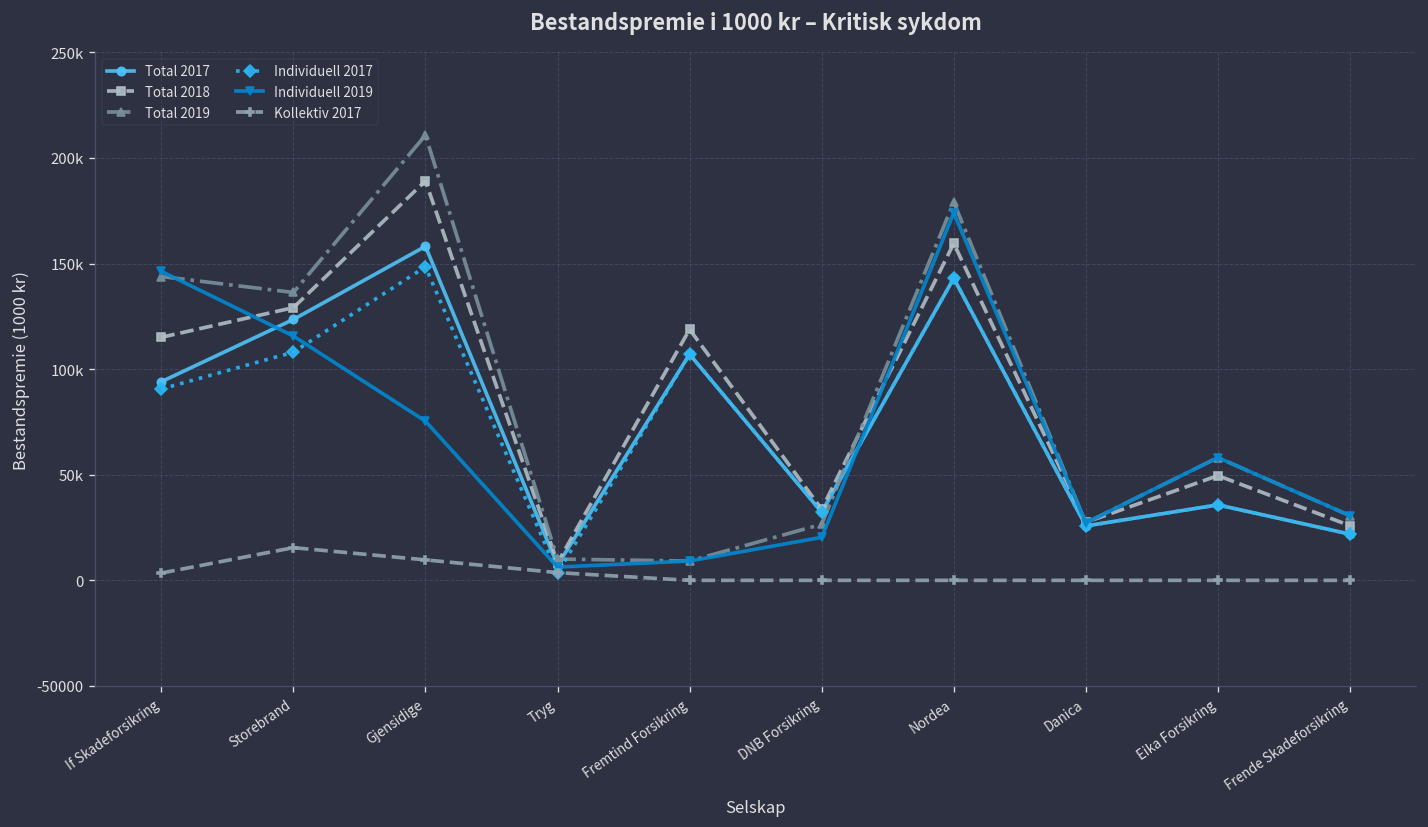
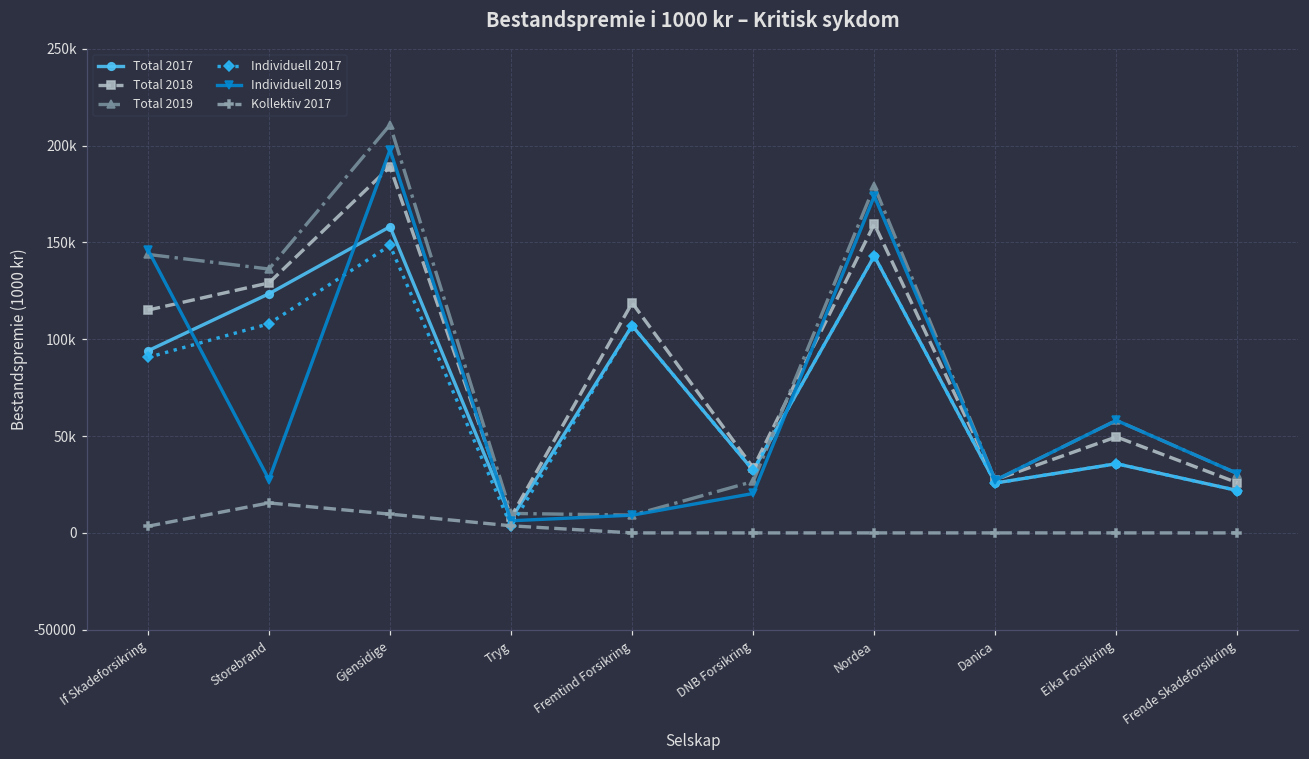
  {
    "Individuell 2019": {
      "If Skadeforsikring": 146000,
-     "Storebrand": 116000,
-     "Gjensidige": 75000,
+     "Storebrand": 28000,
+     "Gjensidige": 198000,
      "DNB Forsikring": 20000,
      "Nordea": 174000
    }
  }
